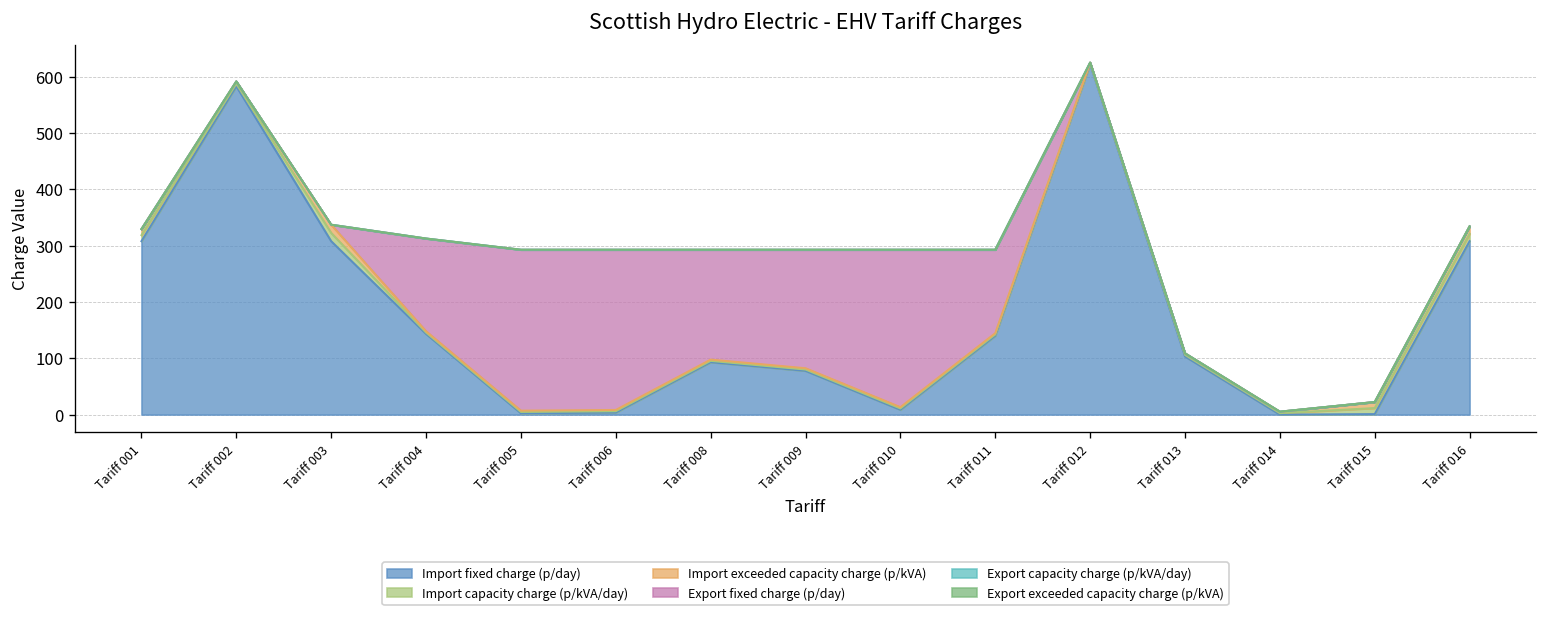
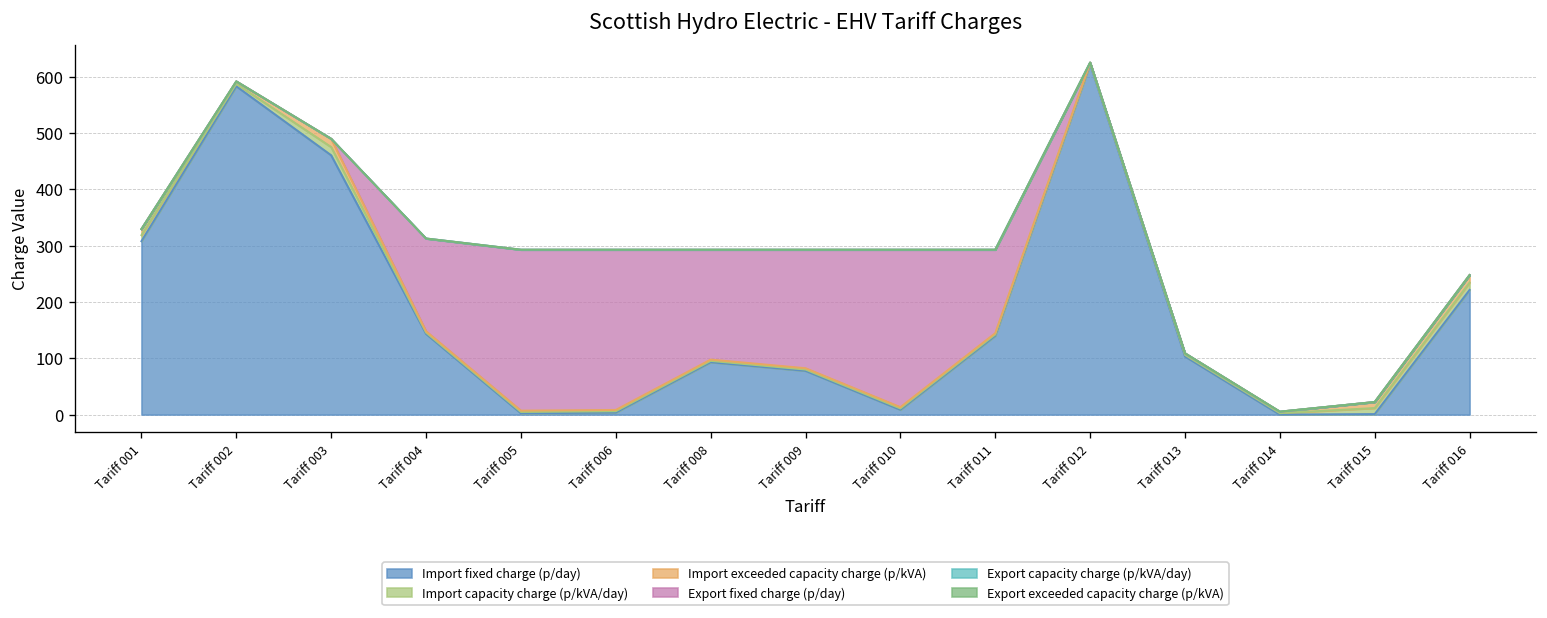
  {
    "Import fixed charge (p/day)": {
      "Tariff 001": 310,
-     "Tariff 003": 310,
+     "Tariff 003": 460,
      "Tariff 015": 0,
-     "Tariff 016": 310
+     "Tariff 016": 220
    }
  }
